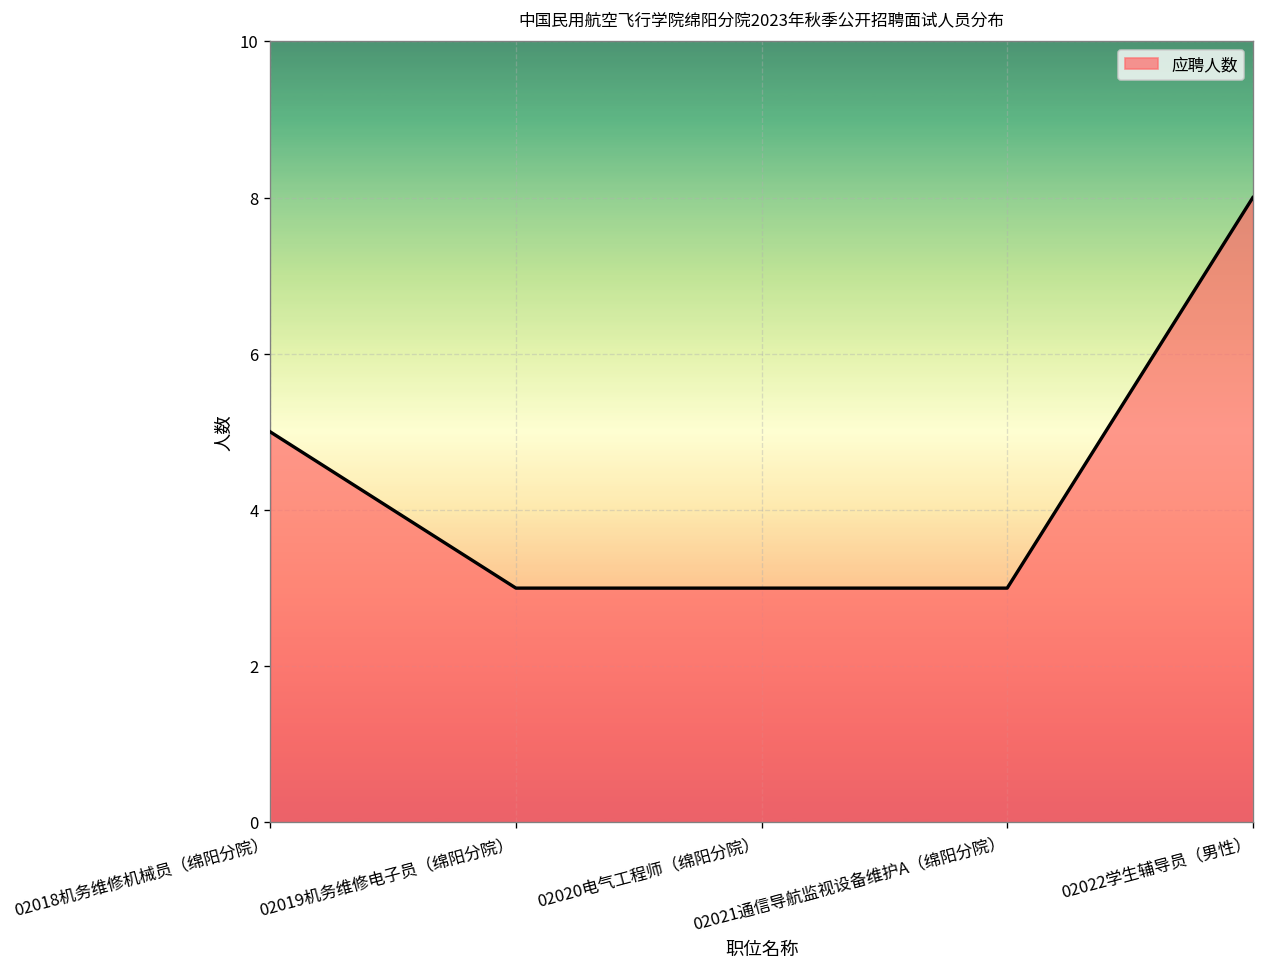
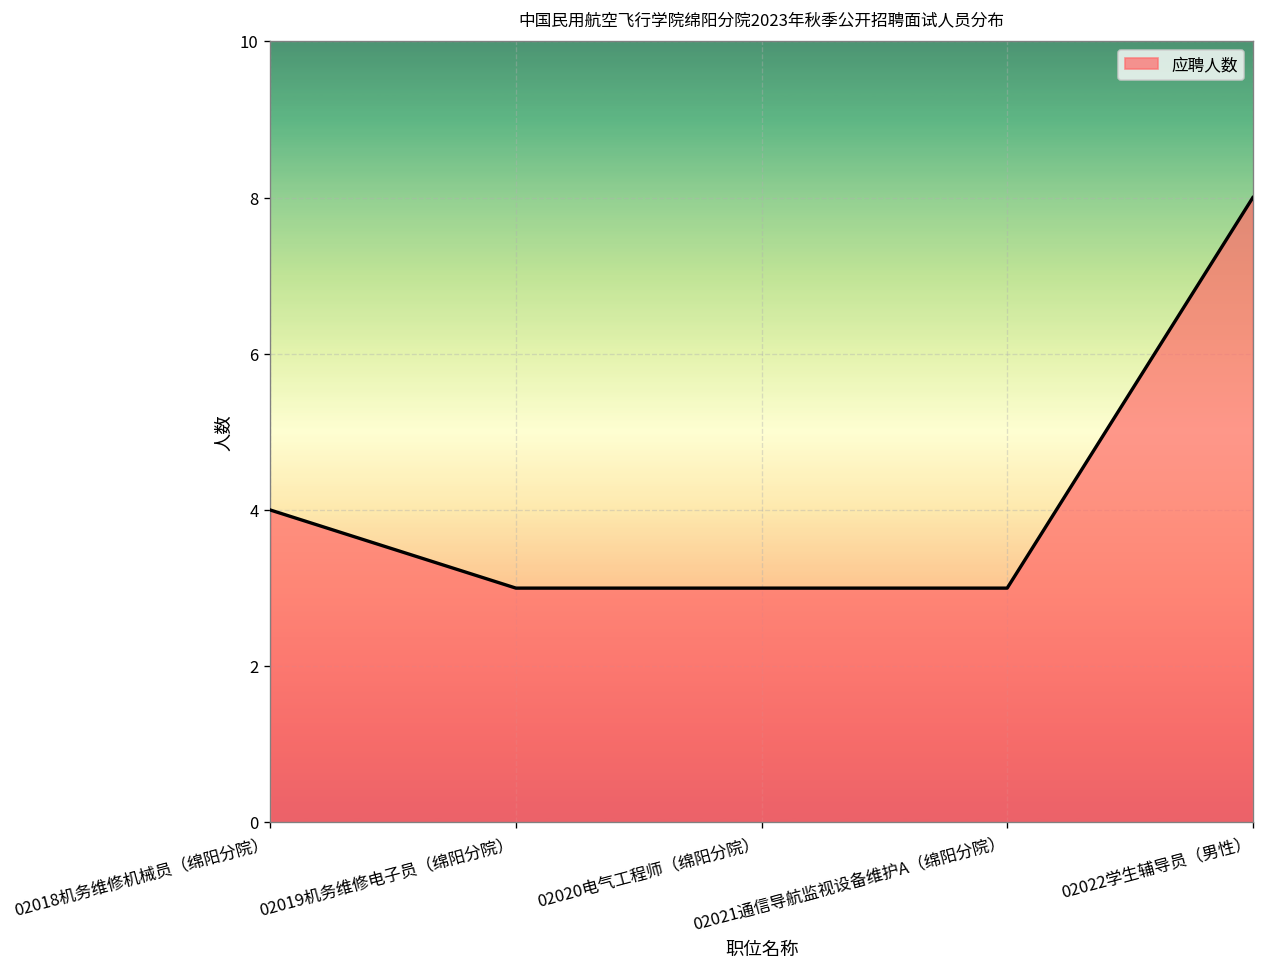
  {
-   "02018机务维修机械员（绵阳分院）": 5,
+   "02018机务维修机械员（绵阳分院）": 4,
    "02019机务维修电子员（绵阳分院）": 3,
    "02020电气工程师（绵阳分院）": 3,
    "02021通信导航监视设备维护A（绵阳分院）": 3,
    "02022学生辅导员（男性）": 8
  }
